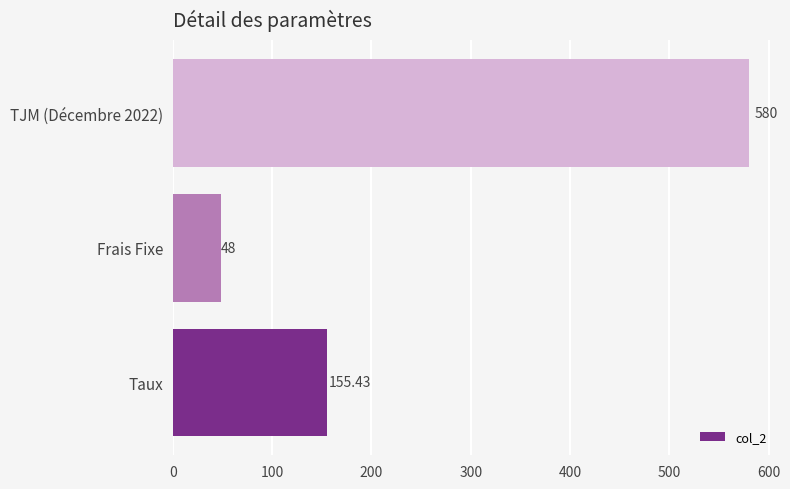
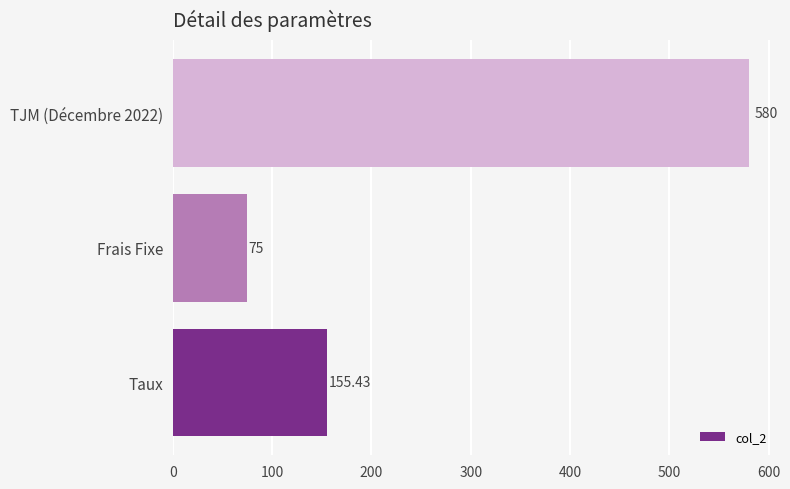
  {
    "TJM (Décembre 2022)": 580,
-   "Frais Fixe": 48,
+   "Frais Fixe": 75,
    "Taux": 155.43
  }
